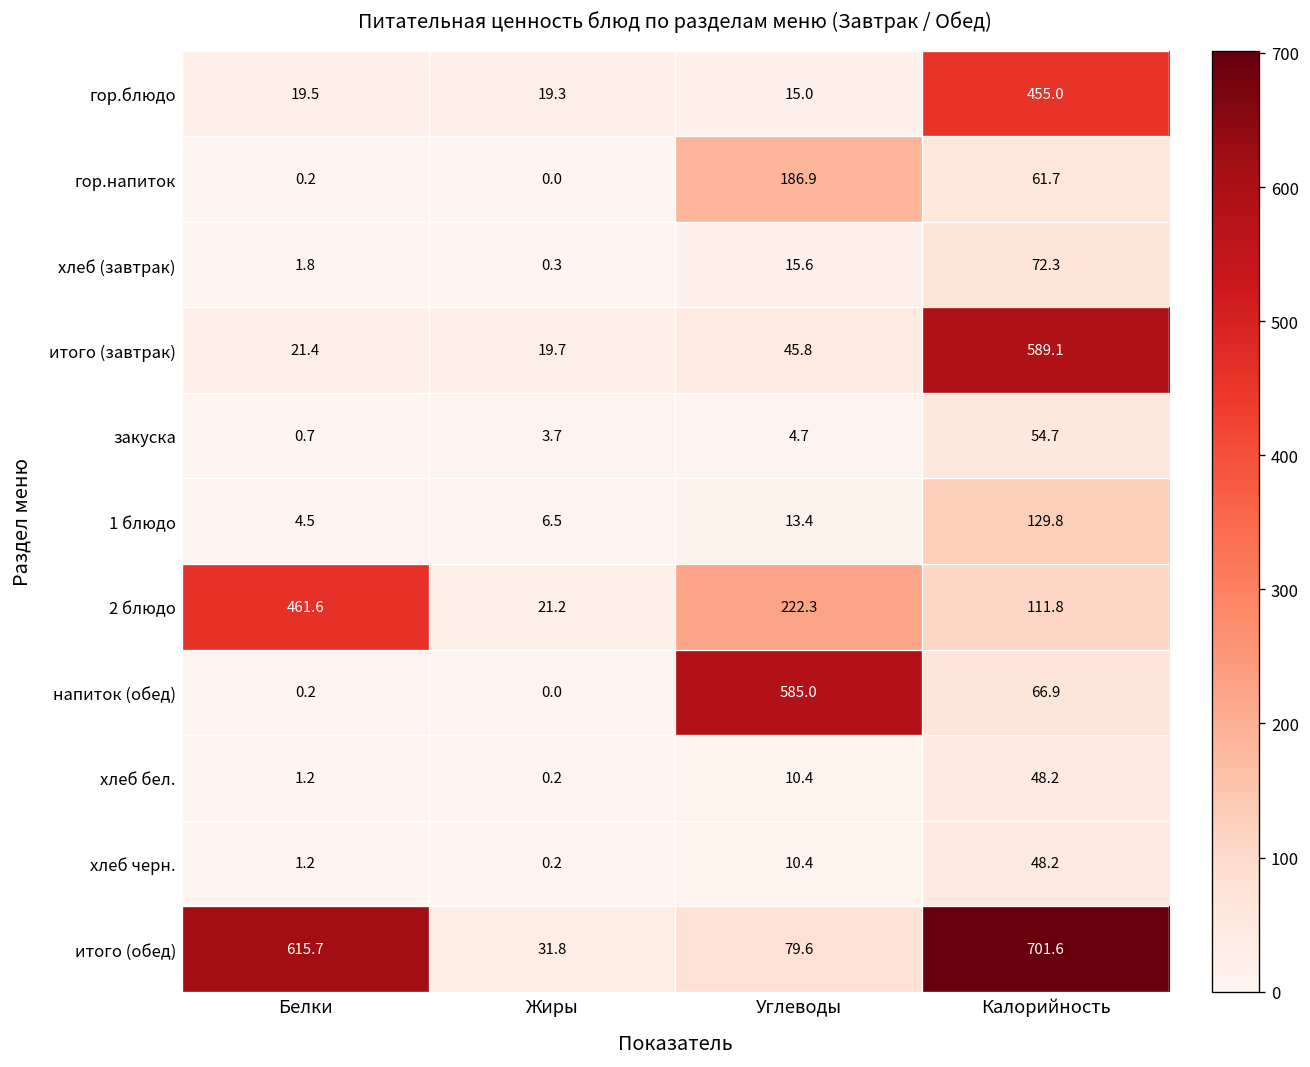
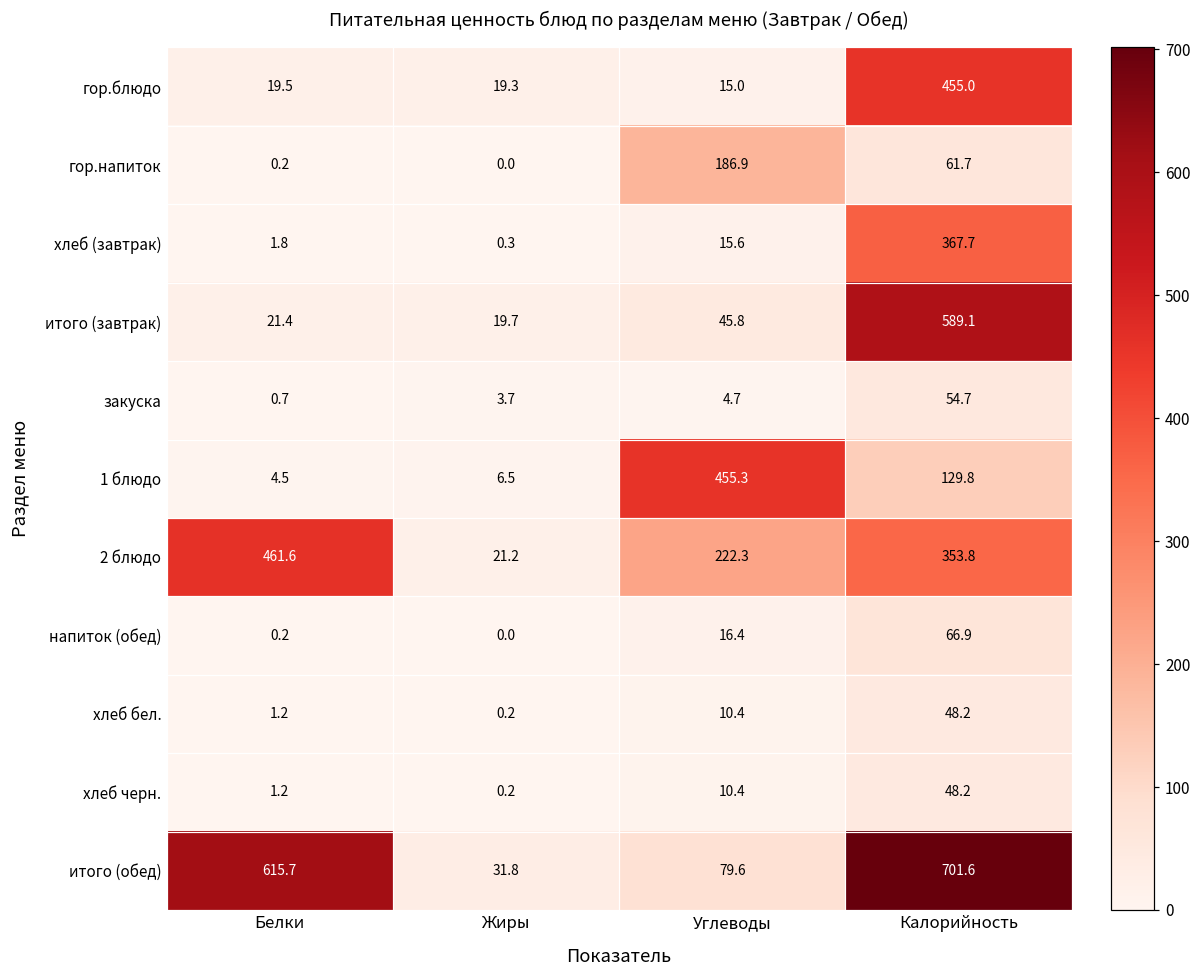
  {
    "гор.блюдо": {
      "Белки": 19.5,
      "Жиры": 19.3,
      "Углеводы": 15.0,
      "Калорийность": 455.0
    },
    "гор.напиток": {
      "Белки": 0.2,
      "Жиры": 0.0,
      "Углеводы": 186.9,
      "Калорийность": 61.7
    },
    "хлеб (завтрак)": {
      "Белки": 1.8,
      "Жиры": 0.3,
      "Углеводы": 15.6,
-     "Калорийность": 72.3
+     "Калорийность": 367.7
    },
    "итого (завтрак)": {
      "Белки": 21.4,
      "Жиры": 19.7,
      "Углеводы": 45.8,
      "Калорийность": 589.1
    },
    "закуска": {
      "Белки": 0.7,
      "Жиры": 3.7,
      "Углеводы": 4.7,
      "Калорийность": 54.7
    },
    "1 блюдо": {
      "Белки": 4.5,
      "Жиры": 6.5,
-     "Углеводы": 13.4,
+     "Углеводы": 455.3,
      "Калорийность": 129.8
    },
    "2 блюдо": {
      "Белки": 461.6,
      "Жиры": 21.2,
      "Углеводы": 222.3,
-     "Калорийность": 111.8
+     "Калорийность": 353.8
    },
    "напиток (обед)": {
      "Белки": 0.2,
      "Жиры": 0.0,
-     "Углеводы": 585.0,
+     "Углеводы": 16.4,
      "Калорийность": 66.9
    },
    "хлеб бел.": {
      "Белки": 1.2,
      "Жиры": 0.2,
      "Углеводы": 10.4,
      "Калорийность": 48.2
    },
    "хлеб черн.": {
      "Белки": 1.2,
      "Жиры": 0.2,
      "Углеводы": 10.4,
      "Калорийность": 48.2
    },
    "итого (обед)": {
      "Белки": 615.7,
      "Жиры": 31.8,
      "Углеводы": 79.6,
      "Калорийность": 701.6
    }
  }
